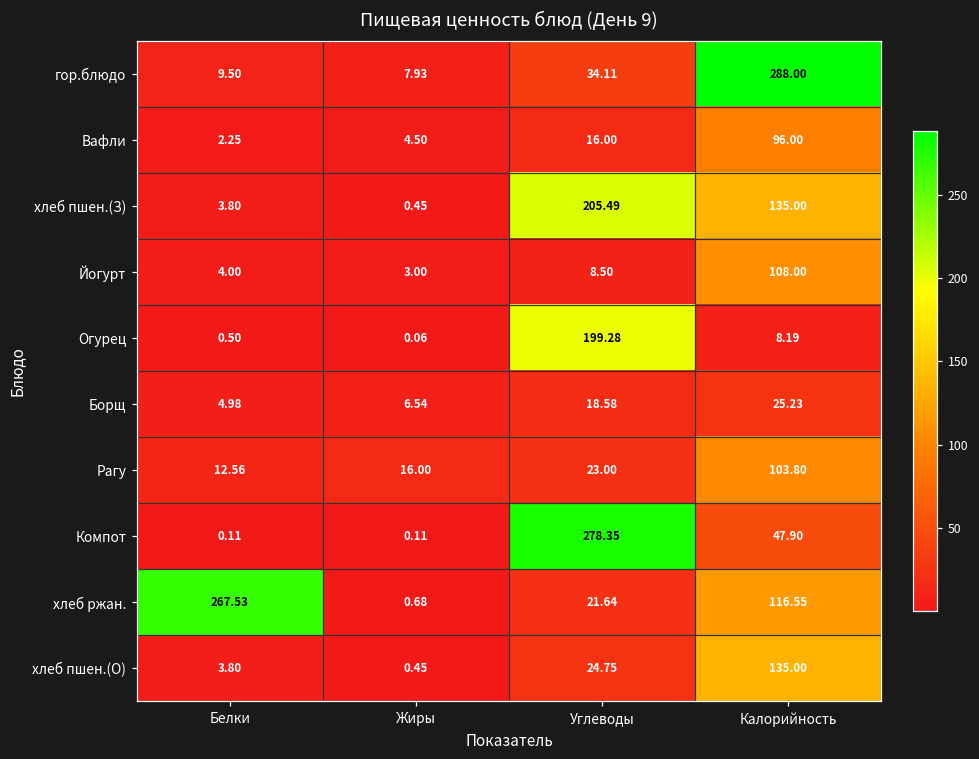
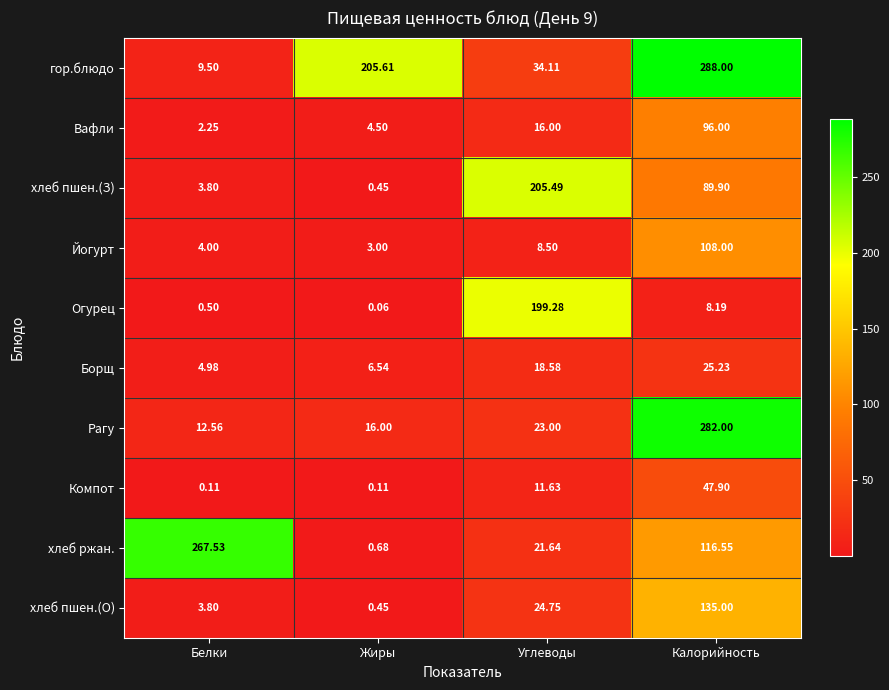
  {
    "гор.блюдо": {
      "Белки": 9.50,
-     "Жиры": 7.93,
+     "Жиры": 205.61,
      "Углеводы": 34.11,
      "Калорийность": 288.00
    },
    "Вафли": {
      "Белки": 2.25,
      "Жиры": 4.50,
      "Углеводы": 16.00,
      "Калорийность": 96.00
    },
    "хлеб пшен.(З)": {
      "Белки": 3.80,
      "Жиры": 0.45,
      "Углеводы": 205.49,
-     "Калорийность": 135.00
+     "Калорийность": 89.90
    },
    "Йогурт": {
      "Белки": 4.00,
      "Жиры": 3.00,
      "Углеводы": 8.50,
      "Калорийность": 108.00
    },
    "Огурец": {
      "Белки": 0.50,
      "Жиры": 0.06,
      "Углеводы": 199.28,
      "Калорийность": 8.19
    },
    "Борщ": {
      "Белки": 4.98,
      "Жиры": 6.54,
      "Углеводы": 18.58,
      "Калорийность": 25.23
    },
    "Рагу": {
      "Белки": 12.56,
      "Жиры": 16.00,
      "Углеводы": 23.00,
-     "Калорийность": 103.80
+     "Калорийность": 282.00
    },
    "Компот": {
      "Белки": 0.11,
      "Жиры": 0.11,
-     "Углеводы": 278.35,
+     "Углеводы": 11.63,
      "Калорийность": 47.90
    },
    "хлеб ржан.": {
      "Белки": 267.53,
      "Жиры": 0.68,
      "Углеводы": 21.64,
      "Калорийность": 116.55
    },
    "хлеб пшен.(О)": {
      "Белки": 3.80,
      "Жиры": 0.45,
      "Углеводы": 24.75,
      "Калорийность": 135.00
    }
  }
